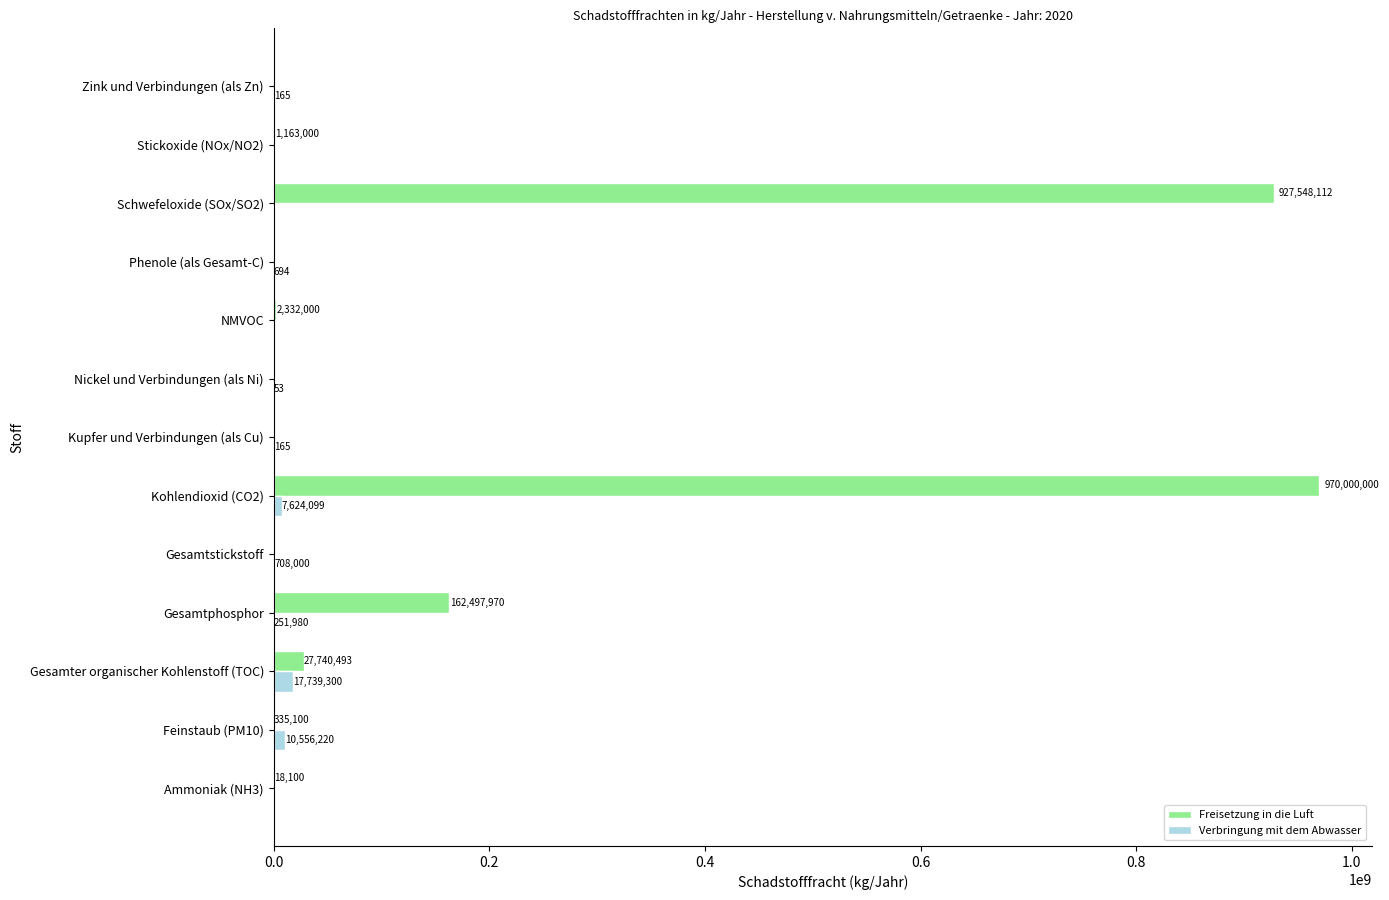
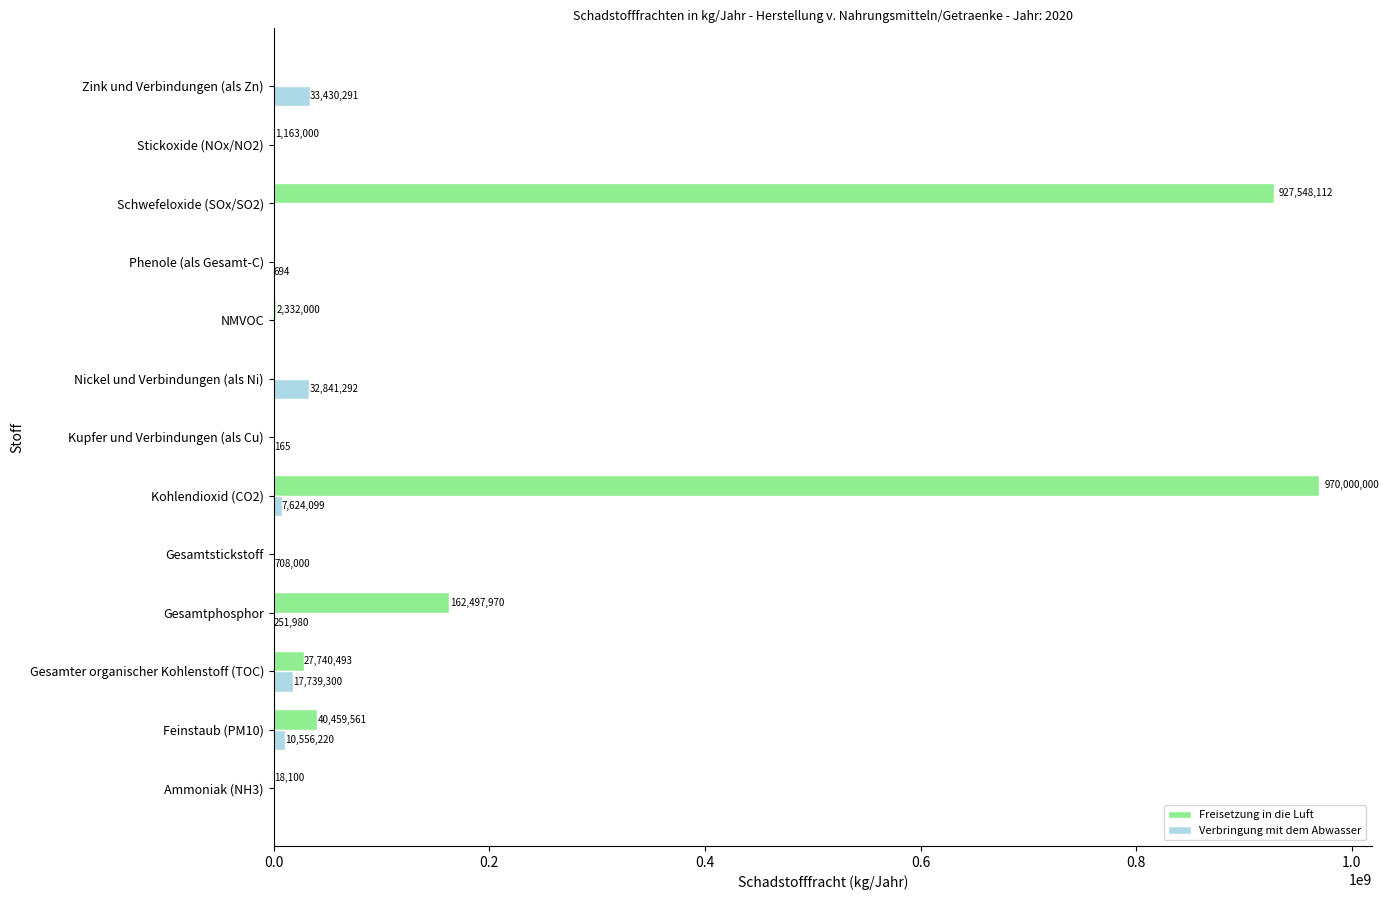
  {
    "Freisetzung in die Luft": {
      "Stickoxide (NOx/NO2)": "1,163,000",
      "Schwefeloxide (SOx/SO2)": "927,548,112",
      "NMVOC": "2,332,000",
      "Kohlendioxid (CO2)": "970,000,000",
      "Gesamtphosphor": "162,497,970",
      "Gesamter organischer Kohlenstoff (TOC)": "27,740,493",
-     "Feinstaub (PM10)": "335,100",
+     "Feinstaub (PM10)": "40,459,561",
      "Ammoniak (NH3)": "18,100"
    },
    "Verbringung mit dem Abwasser": {
-     "Zink und Verbindungen (als Zn)": "165",
+     "Zink und Verbindungen (als Zn)": "33,430,291",
      "Phenole (als Gesamt-C)": "694",
-     "Nickel und Verbindungen (als Ni)": "53",
+     "Nickel und Verbindungen (als Ni)": "32,841,292",
      "Kupfer und Verbindungen (als Cu)": "165",
      "Kohlendioxid (CO2)": "7,624,099",
      "Gesamtstickstoff": "708,000",
      "Gesamtphosphor": "251,980",
      "Gesamter organischer Kohlenstoff (TOC)": "17,739,300",
      "Feinstaub (PM10)": "10,556,220"
    }
  }
